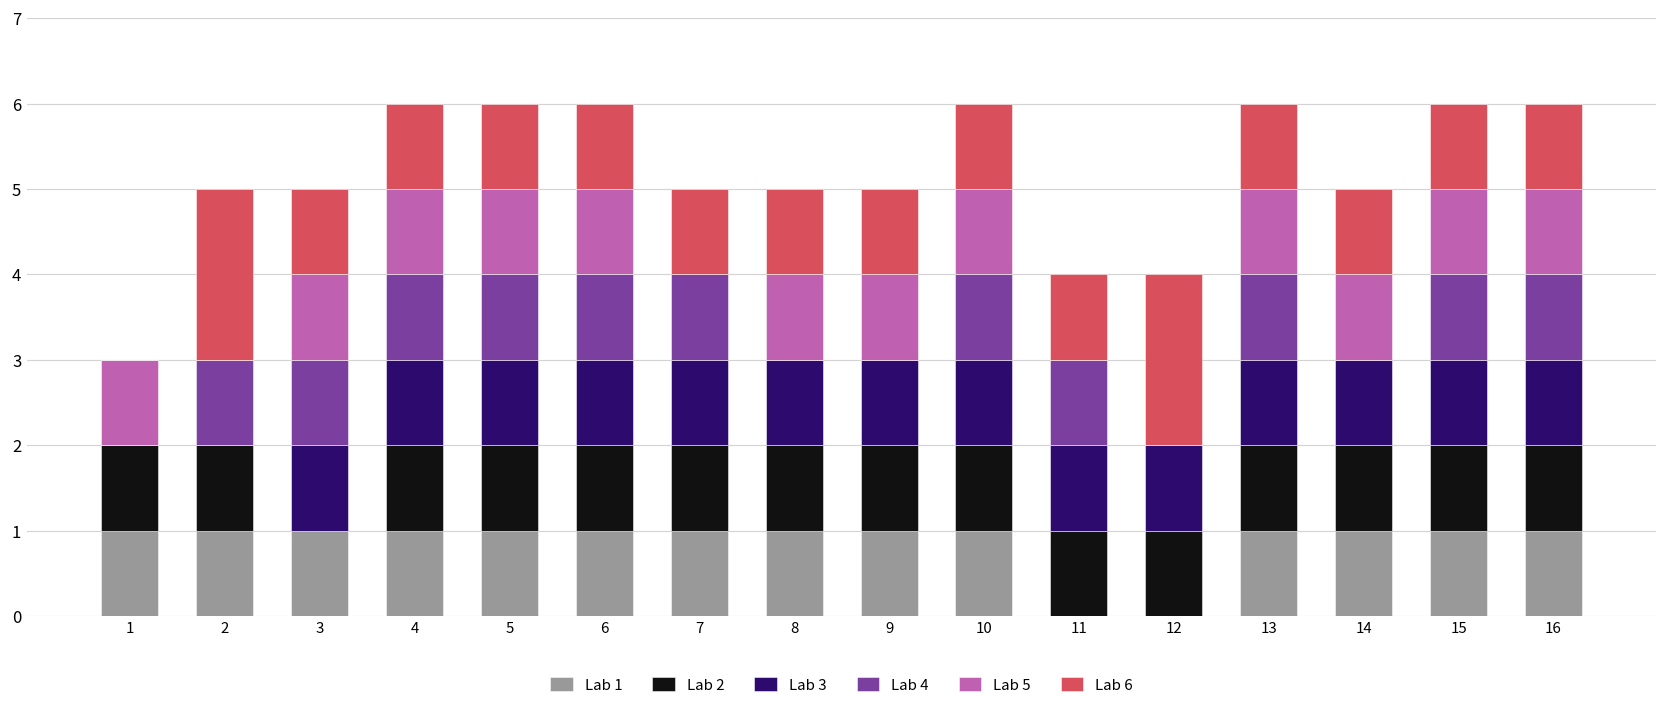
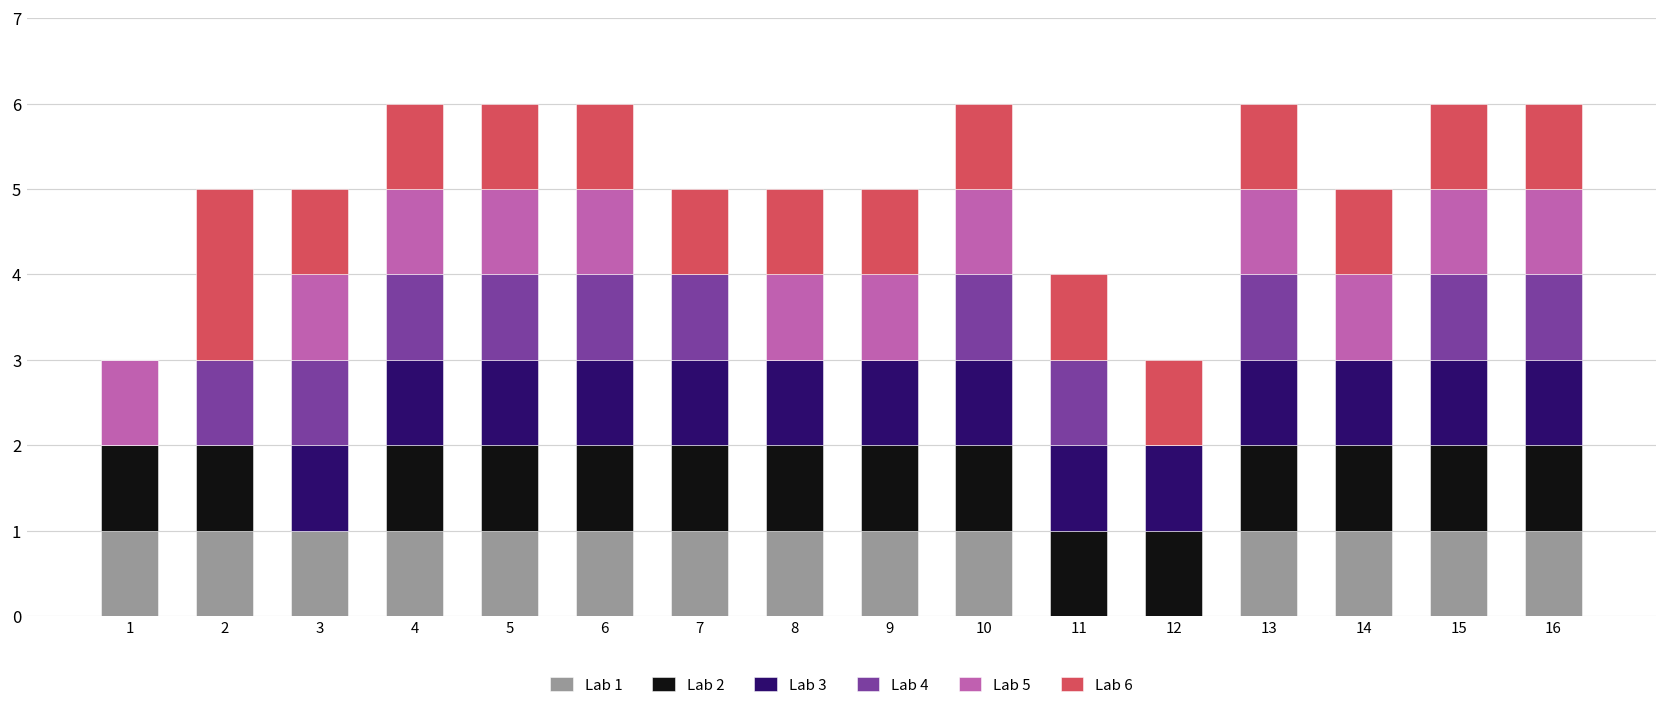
  {
    "Lab 1": {
      "1": 1,
      "2": 1,
      "3": 1,
      "4": 1,
      "5": 1,
      "6": 1,
      "7": 1,
      "8": 1,
      "9": 1,
      "10": 1,
      "11": 0,
      "12": 0,
      "13": 1,
      "14": 1,
      "15": 1,
      "16": 1
    },
    "Lab 3": {
      "1": 0,
      "2": 0,
      "3": 1,
      "4": 1,
      "5": 1,
      "6": 1,
      "7": 1,
      "8": 1,
      "9": 1,
      "10": 1,
      "11": 1,
      "12": 1,
      "13": 1,
      "14": 1,
      "15": 1,
      "16": 1
    },
    "Lab 4": {
      "1": 0,
      "2": 1,
      "3": 1,
      "4": 1,
      "5": 1,
      "6": 1,
      "7": 1,
      "8": 0,
      "9": 0,
      "10": 1,
      "11": 1,
      "12": 0,
      "13": 1,
      "14": 0,
      "15": 1,
      "16": 1
    },
    "Lab 5": {
      "1": 1,
      "2": 0,
      "3": 1,
      "4": 1,
      "5": 1,
      "6": 1,
      "7": 0,
      "8": 1,
      "9": 1,
      "10": 1,
      "11": 0,
      "12": 0,
      "13": 1,
      "14": 1,
      "15": 1,
      "16": 1
    },
    "Lab 6": {
      "1": 0,
      "2": 2,
      "3": 1,
      "4": 1,
      "5": 1,
      "6": 1,
      "7": 1,
      "8": 1,
      "9": 1,
      "10": 1,
      "11": 1,
-     "12": 2,
+     "12": 1,
      "13": 1,
      "14": 1,
      "15": 1,
      "16": 1
    }
  }
